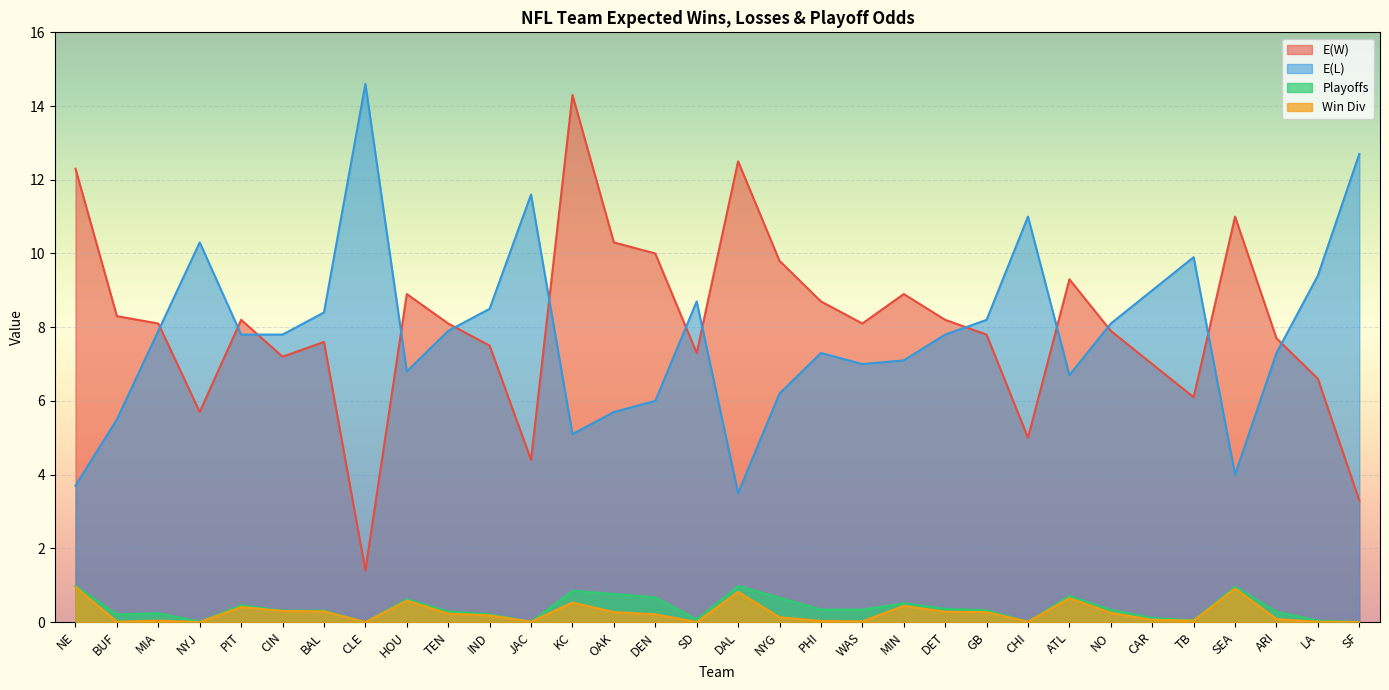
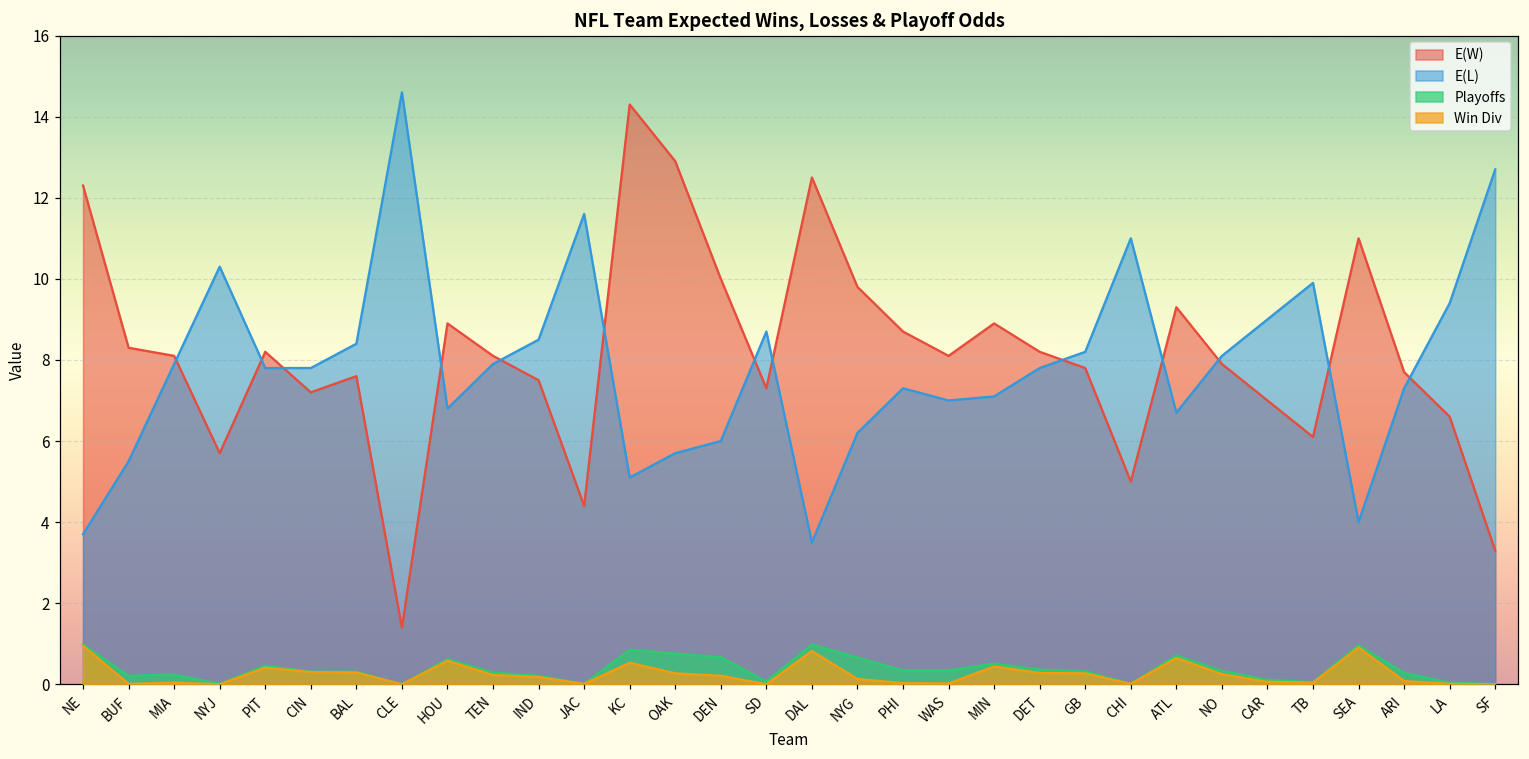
  {
    "E(W)": {
      "NE": 12.3,
      "BUF": 8.3,
      "MIA": 8.1,
      "NYJ": 5.7,
      "PIT": 8.2,
      "CIN": 7.2,
      "BAL": 7.6,
      "CLE": 1.4,
      "HOU": 8.9,
      "TEN": 8.1,
      "IND": 7.5,
      "JAC": 4.4,
      "KC": 14.3,
-     "OAK": 10.3,
+     "OAK": 12.9,
      "DEN": 10.0,
      "SD": 7.3,
      "DAL": 12.5,
      "NYG": 9.8,
      "PHI": 8.7,
      "WAS": 8.1,
      "MIN": 8.9,
      "DET": 8.2,
      "GB": 7.8,
      "CHI": 5.0,
      "ATL": 9.3,
      "NO": 7.9,
      "CAR": 7.0,
      "TB": 6.1,
      "SEA": 11.0,
      "ARI": 7.7,
      "LA": 6.6,
      "SF": 3.3
    },
    "E(L)": {
      "NE": 3.7,
      "BUF": 5.5,
      "MIA": 7.9,
      "NYJ": 10.3,
      "PIT": 7.8,
      "CIN": 7.8,
      "BAL": 8.4,
      "CLE": 14.6,
      "HOU": 6.8,
      "TEN": 7.9,
      "IND": 8.5,
      "JAC": 11.6,
      "KC": 5.1,
      "OAK": 5.7,
      "DEN": 6.0,
      "SD": 8.7,
      "DAL": 3.5,
      "NYG": 6.2,
      "PHI": 7.3,
      "WAS": 7.0,
      "MIN": 7.1,
      "DET": 7.8,
      "GB": 8.2,
      "CHI": 11.0,
      "ATL": 6.7,
      "NO": 8.1,
      "CAR": 9.0,
      "TB": 9.9,
      "SEA": 4.0,
      "ARI": 7.3,
      "LA": 9.4,
      "SF": 12.7
    },
    "Playoffs": {
      "BUF": 0.2,
      "MIA": 0.2,
      "KC": 0.9,
      "OAK": 0.8,
      "DEN": 0.7,
      "SD": 0.1,
      "DAL": 1.0,
      "NYG": 0.7,
      "PHI": 0.3,
      "WAS": 0.3,
      "MIN": 0.5,
      "DET": 0.4,
      "NO": 0.3,
      "ARI": 0.3
    },
    "Win Div": {
      "BUF": 0.0,
      "MIA": 0.0,
      "KC": 0.5,
      "OAK": 0.3,
      "DEN": 0.2,
      "SD": 0.0,
      "DAL": 0.8,
      "NYG": 0.1,
      "PHI": 0.0,
      "WAS": 0.0,
      "MIN": 0.4,
      "DET": 0.3,
      "NO": 0.3,
      "ARI": 0.1
    }
  }
